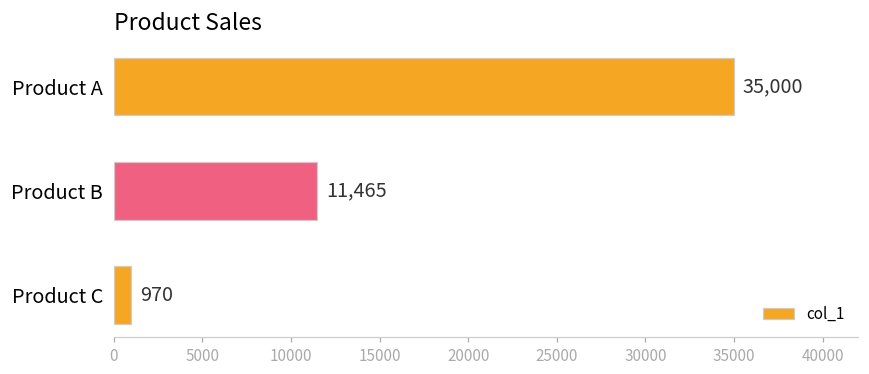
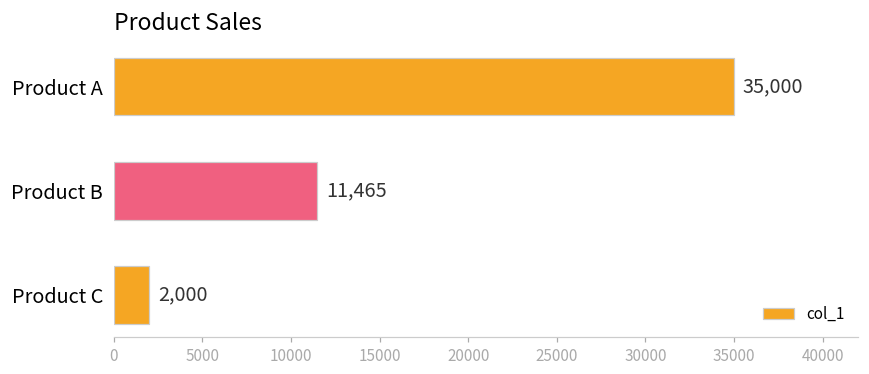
  {
    "Product A": "35,000",
    "Product B": "11,465",
-   "Product C": "970"
+   "Product C": "2,000"
  }
